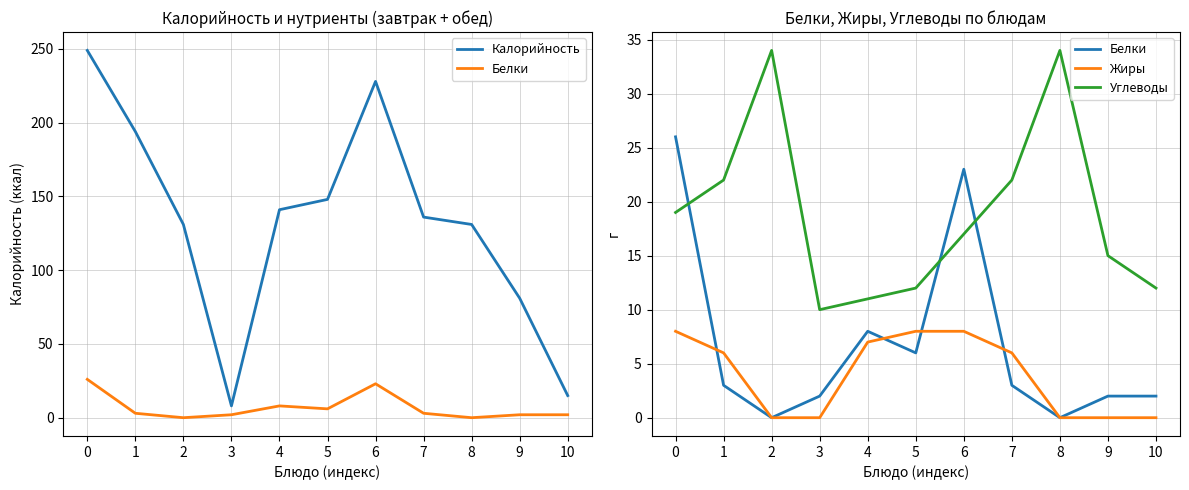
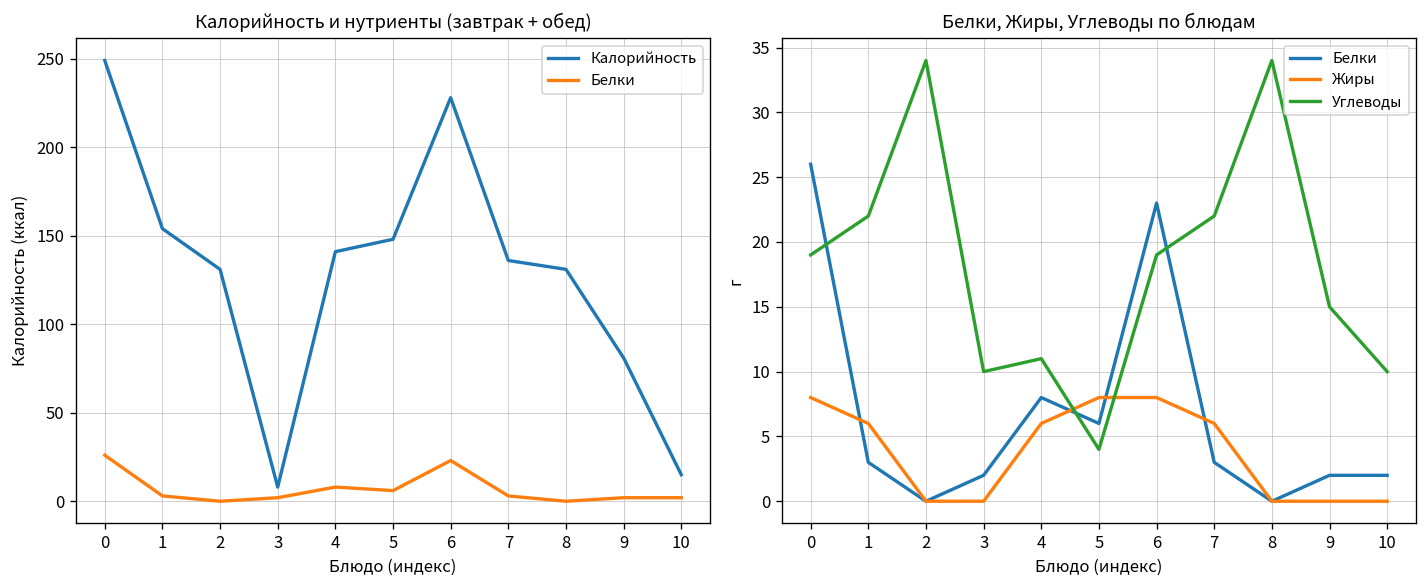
  {
    "Калорийность и нутриенты (завтрак + обед)": {
      "Калорийность": {
        "0": 249,
-       "1": 194,
+       "1": 154,
        "2": 131,
        "3": 8,
        "4": 141,
        "5": 148,
        "6": 228,
        "7": 136,
        "8": 131,
        "9": 81,
        "10": 15
      }
    },
    "Белки, Жиры, Углеводы по блюдам": {
      "Белки": {
        "0": 26,
        "1": 3,
        "3": 2,
        "4": 8,
        "5": 6,
        "6": 23,
        "7": 3,
        "9": 2,
        "10": 2
      },
      "Жиры": {
        "0": 8,
        "1": 6,
        "3": 0,
-       "4": 7,
+       "4": 6,
        "5": 8,
        "6": 8,
        "7": 6,
        "9": 0,
        "10": 0
      },
      "Углеводы": {
        "0": 19,
        "1": 22,
        "2": 34,
        "3": 10,
        "4": 11,
-       "5": 12,
-       "6": 17,
+       "5": 4,
+       "6": 19,
        "7": 22,
        "8": 34,
        "9": 15,
-       "10": 12
+       "10": 10
      }
    }
  }
